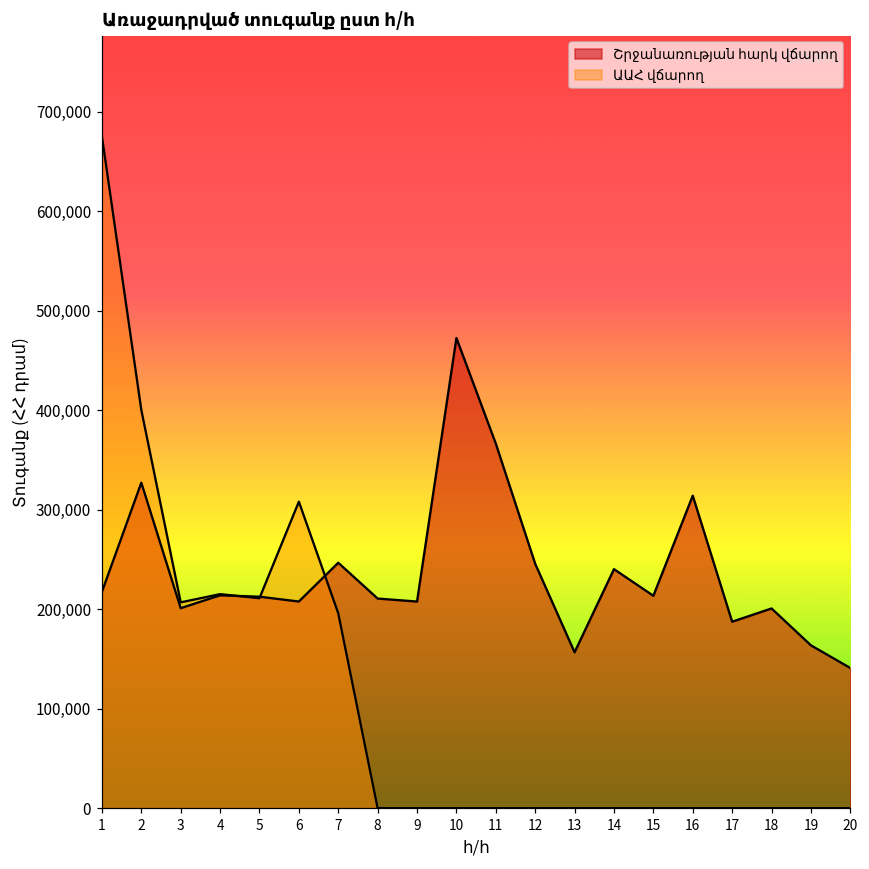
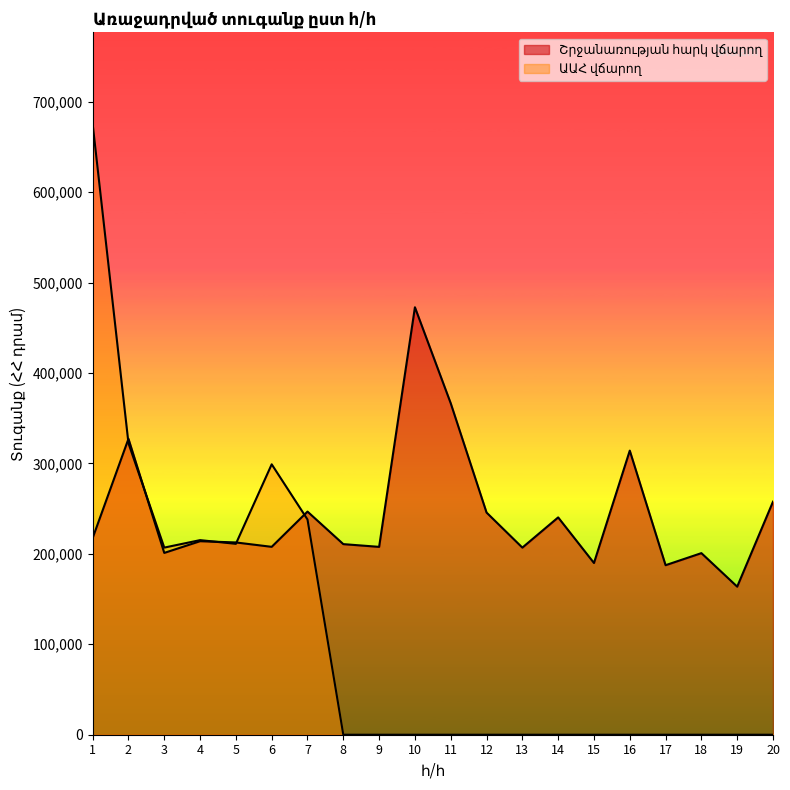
  {
    "Շրջանառության հարկ վճարող": {
      "1": "220,000",
      "2": "330,000",
      "3": "200,000",
      "6": "210,000",
      "7": "250,000",
      "8": "210,000",
      "9": "210,000",
      "10": "470,000",
      "11": "370,000",
      "12": "250,000",
-     "13": "160,000",
+     "13": "210,000",
      "14": "240,000",
-     "15": "210,000",
+     "15": "190,000",
      "16": "310,000",
      "17": "190,000",
      "18": "200,000",
      "19": "160,000",
-     "20": "140,000"
+     "20": "260,000"
    },
    "ԱԱՀ վճարող": {
      "1": "680,000",
-     "2": "400,000",
+     "2": "320,000",
      "3": "210,000",
-     "6": "310,000",
-     "7": "200,000",
+     "6": "300,000",
+     "7": "240,000",
      "8": "0",
      "9": "0",
      "10": "0",
      "11": "0",
      "12": "0",
      "13": "0",
      "14": "0",
      "15": "0",
      "16": "0",
      "17": "0",
      "18": "0",
      "19": "0",
      "20": "0"
    }
  }
